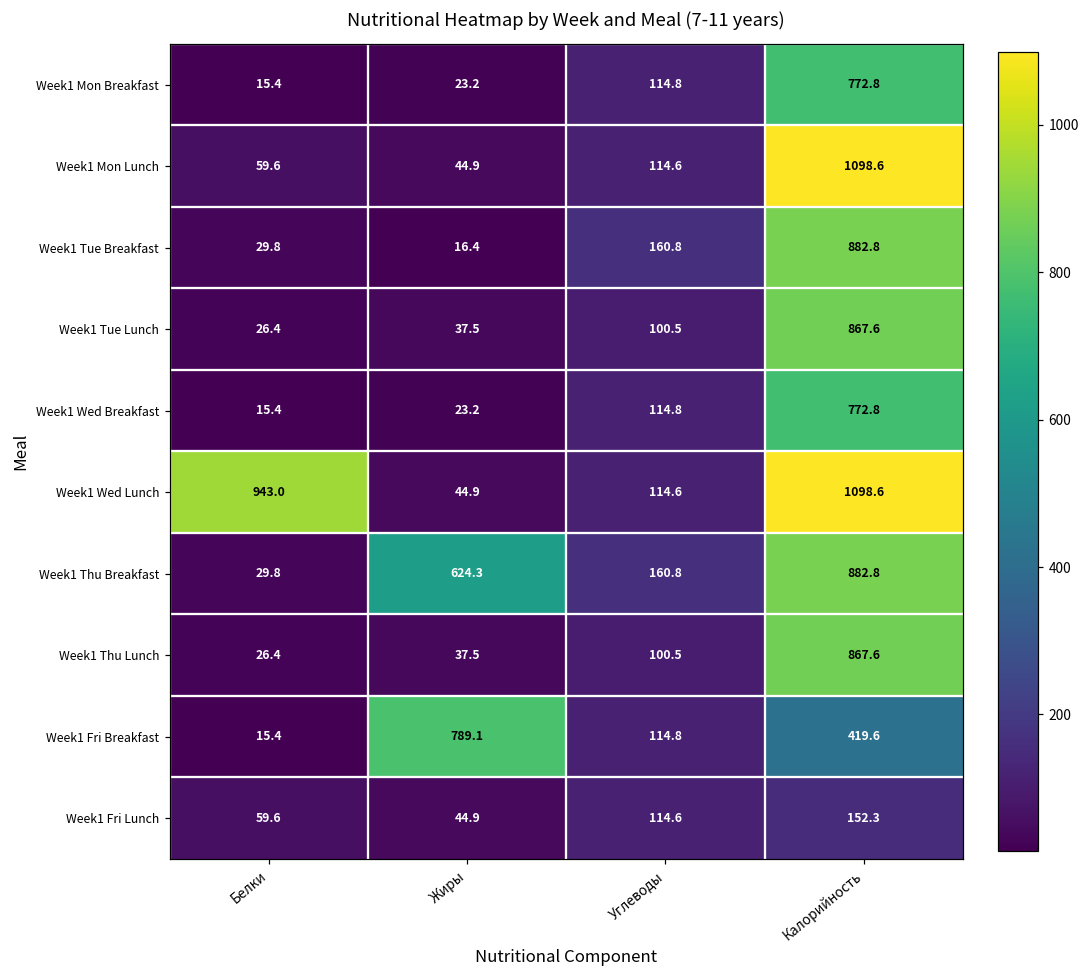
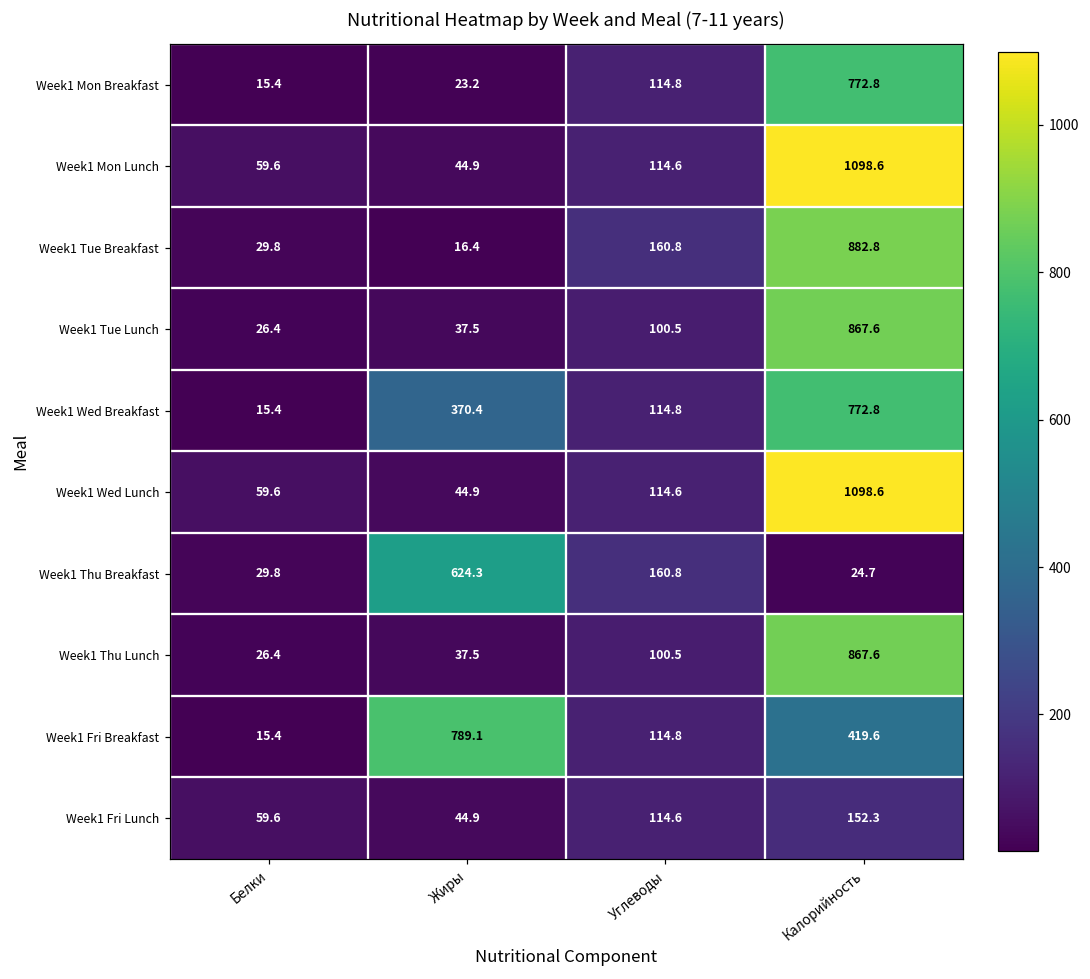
  {
    "Week1 Mon Breakfast": {
      "Белки": 15.4,
      "Жиры": 23.2,
      "Углеводы": 114.8,
      "Калорийность": 772.8
    },
    "Week1 Mon Lunch": {
      "Белки": 59.6,
      "Жиры": 44.9,
      "Углеводы": 114.6,
      "Калорийность": 1098.6
    },
    "Week1 Tue Breakfast": {
      "Белки": 29.8,
      "Жиры": 16.4,
      "Углеводы": 160.8,
      "Калорийность": 882.8
    },
    "Week1 Tue Lunch": {
      "Белки": 26.4,
      "Жиры": 37.5,
      "Углеводы": 100.5,
      "Калорийность": 867.6
    },
    "Week1 Wed Breakfast": {
      "Белки": 15.4,
-     "Жиры": 23.2,
+     "Жиры": 370.4,
      "Углеводы": 114.8,
      "Калорийность": 772.8
    },
    "Week1 Wed Lunch": {
-     "Белки": 943.0,
+     "Белки": 59.6,
      "Жиры": 44.9,
      "Углеводы": 114.6,
      "Калорийность": 1098.6
    },
    "Week1 Thu Breakfast": {
      "Белки": 29.8,
      "Жиры": 624.3,
      "Углеводы": 160.8,
-     "Калорийность": 882.8
+     "Калорийность": 24.7
    },
    "Week1 Thu Lunch": {
      "Белки": 26.4,
      "Жиры": 37.5,
      "Углеводы": 100.5,
      "Калорийность": 867.6
    },
    "Week1 Fri Breakfast": {
      "Белки": 15.4,
      "Жиры": 789.1,
      "Углеводы": 114.8,
      "Калорийность": 419.6
    },
    "Week1 Fri Lunch": {
      "Белки": 59.6,
      "Жиры": 44.9,
      "Углеводы": 114.6,
      "Калорийность": 152.3
    }
  }
